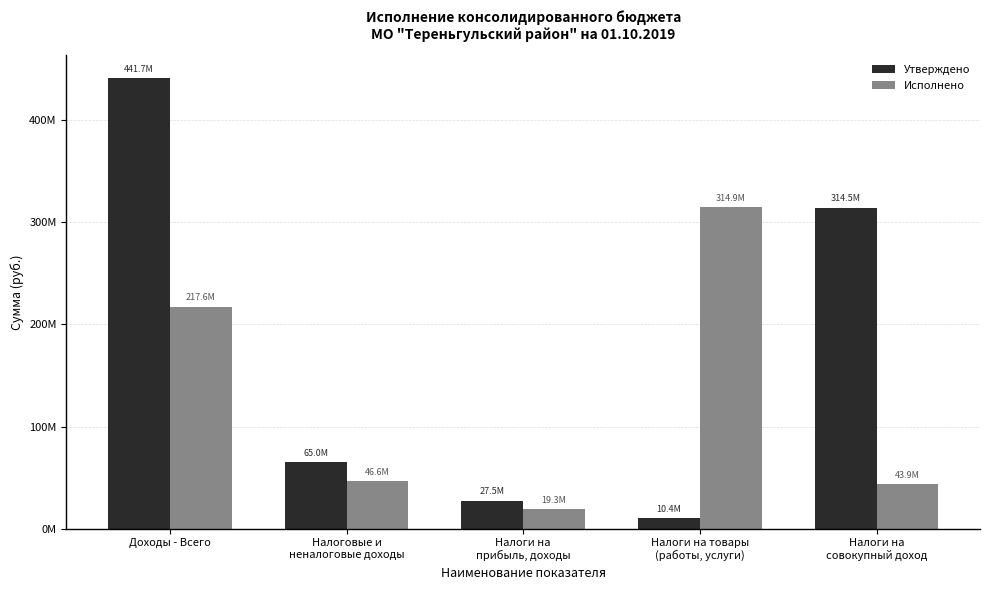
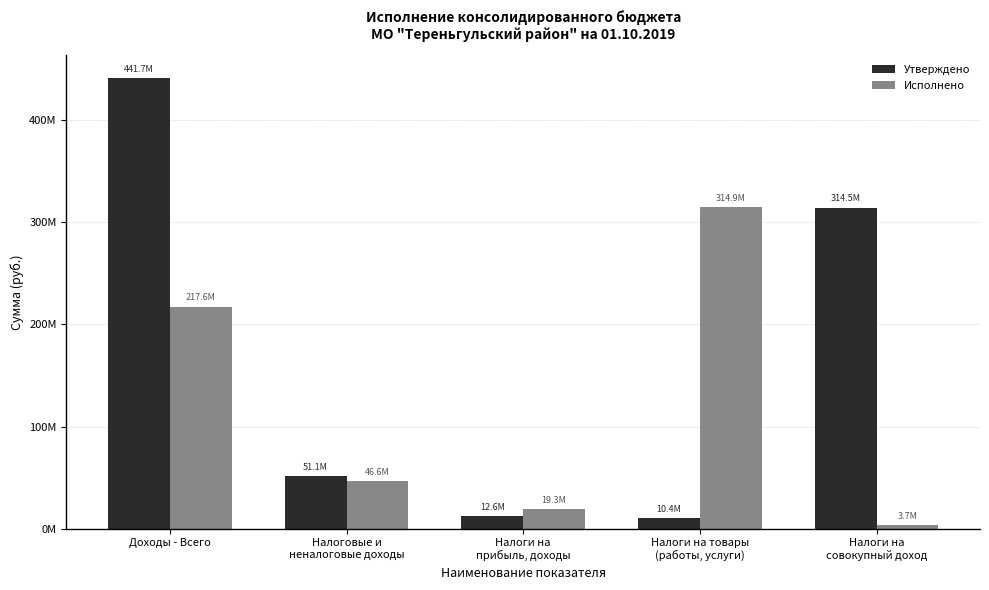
  {
    "Утверждено": {
      "Доходы - Всего": "441.7M",
-     "Налоговые и неналоговые доходы": "65.0M",
-     "Налоги на прибыль, доходы": "27.5M",
+     "Налоговые и неналоговые доходы": "51.1M",
+     "Налоги на прибыль, доходы": "12.6M",
      "Налоги на товары (работы, услуги)": "10.4M",
      "Налоги на совокупный доход": "314.5M"
    },
    "Исполнено": {
      "Доходы - Всего": "217.6M",
      "Налоговые и неналоговые доходы": "46.6M",
      "Налоги на прибыль, доходы": "19.3M",
      "Налоги на товары (работы, услуги)": "314.9M",
-     "Налоги на совокупный доход": "43.9M"
+     "Налоги на совокупный доход": "3.7M"
    }
  }
